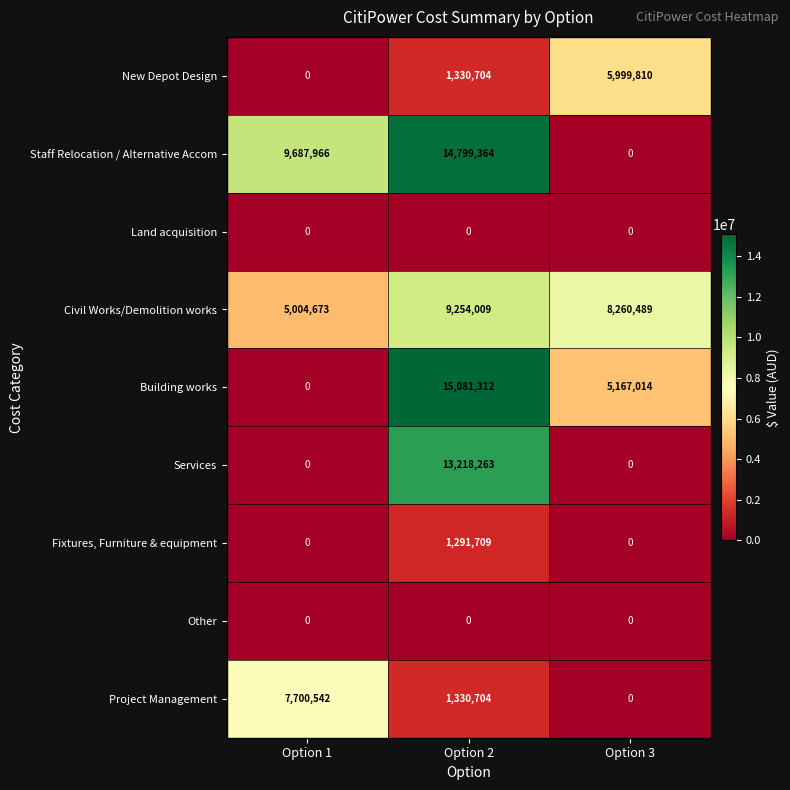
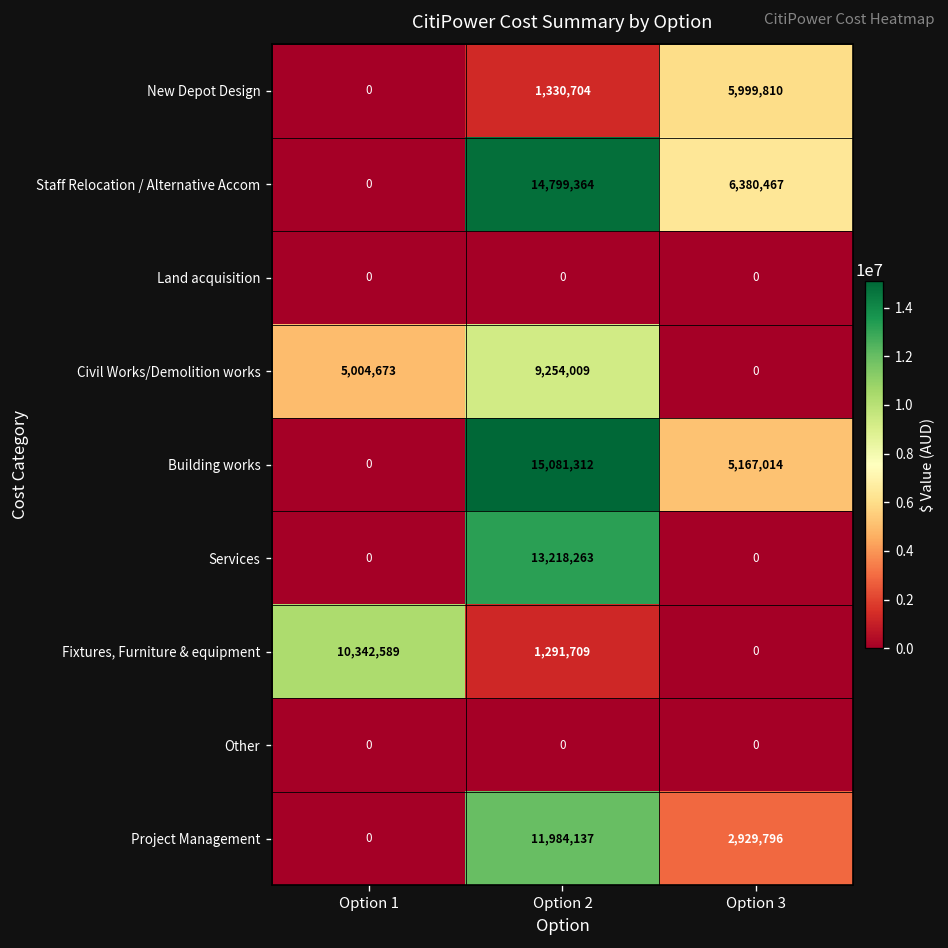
  {
    "New Depot Design": {
      "Option 1": "0",
      "Option 2": "1,330,704",
      "Option 3": "5,999,810"
    },
    "Staff Relocation / Alternative Accom": {
-     "Option 1": "9,687,966",
+     "Option 1": "0",
      "Option 2": "14,799,364",
-     "Option 3": "0"
+     "Option 3": "6,380,467"
    },
    "Land acquisition": {
      "Option 1": "0",
      "Option 2": "0",
      "Option 3": "0"
    },
    "Civil Works/Demolition works": {
      "Option 1": "5,004,673",
      "Option 2": "9,254,009",
-     "Option 3": "8,260,489"
+     "Option 3": "0"
    },
    "Building works": {
      "Option 1": "0",
      "Option 2": "15,081,312",
      "Option 3": "5,167,014"
    },
    "Services": {
      "Option 1": "0",
      "Option 2": "13,218,263",
      "Option 3": "0"
    },
    "Fixtures, Furniture & equipment": {
-     "Option 1": "0",
+     "Option 1": "10,342,589",
      "Option 2": "1,291,709",
      "Option 3": "0"
    },
    "Other": {
      "Option 1": "0",
      "Option 2": "0",
      "Option 3": "0"
    },
    "Project Management": {
-     "Option 1": "7,700,542",
-     "Option 2": "1,330,704",
-     "Option 3": "0"
+     "Option 1": "0",
+     "Option 2": "11,984,137",
+     "Option 3": "2,929,796"
    }
  }
